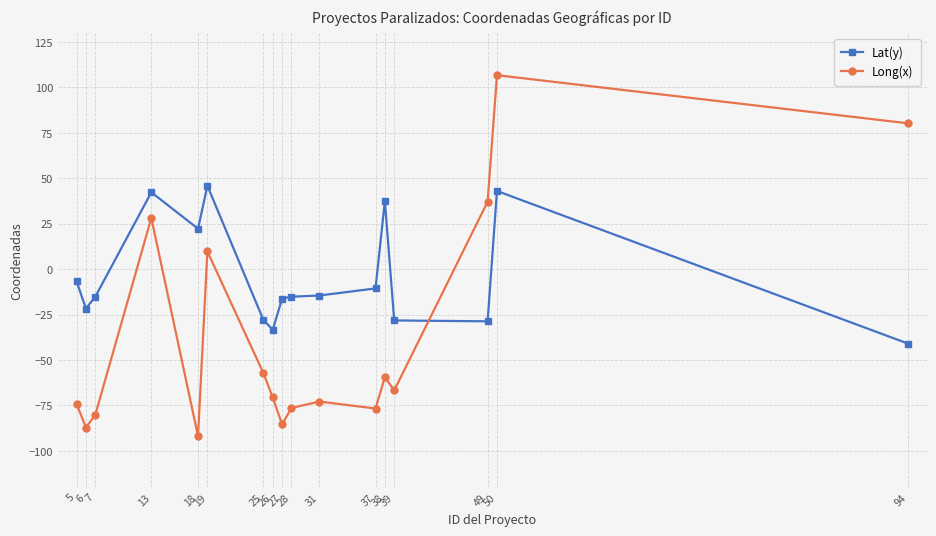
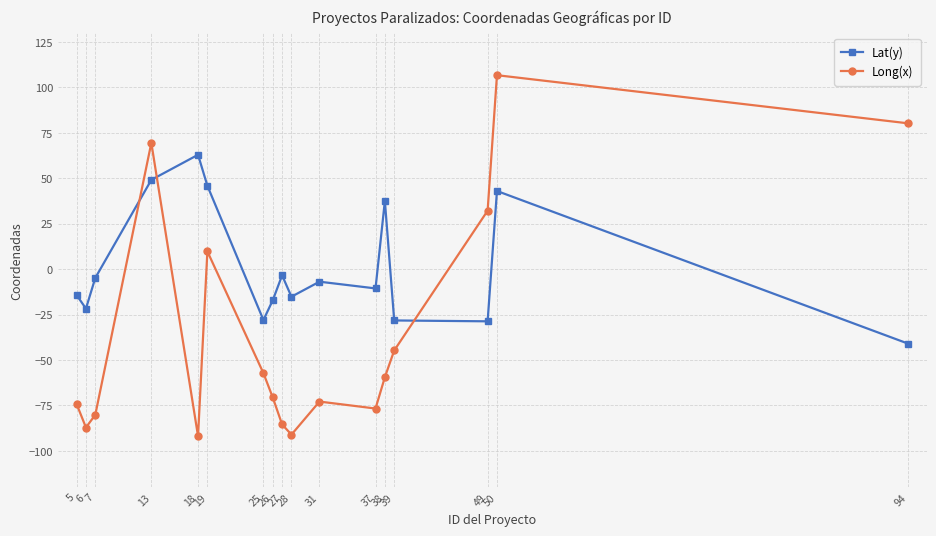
  {
    "Lat(y)": {
-     "5": -7,
+     "5": -14,
      "6": -22,
-     "7": -15,
-     "13": 42,
-     "18": 22,
+     "7": -5,
+     "13": 49,
+     "18": 63,
      "19": 46,
      "25": -28,
-     "26": -33,
-     "27": -16,
+     "26": -17,
+     "27": -3,
      "28": -15,
-     "31": -14,
+     "31": -7,
      "37": -11,
      "38": 38,
      "39": -28,
      "49": -29,
      "50": 43,
      "94": -41
    },
    "Long(x)": {
      "5": -74,
      "6": -87,
      "7": -80,
-     "13": 28,
+     "13": 70,
      "18": -92,
      "19": 10,
      "25": -57,
      "26": -71,
      "27": -85,
-     "28": -76,
+     "28": -91,
      "31": -73,
      "37": -77,
      "38": -59,
-     "39": -67,
-     "49": 37,
+     "39": -45,
+     "49": 32,
      "50": 107,
      "94": 80
    }
  }
